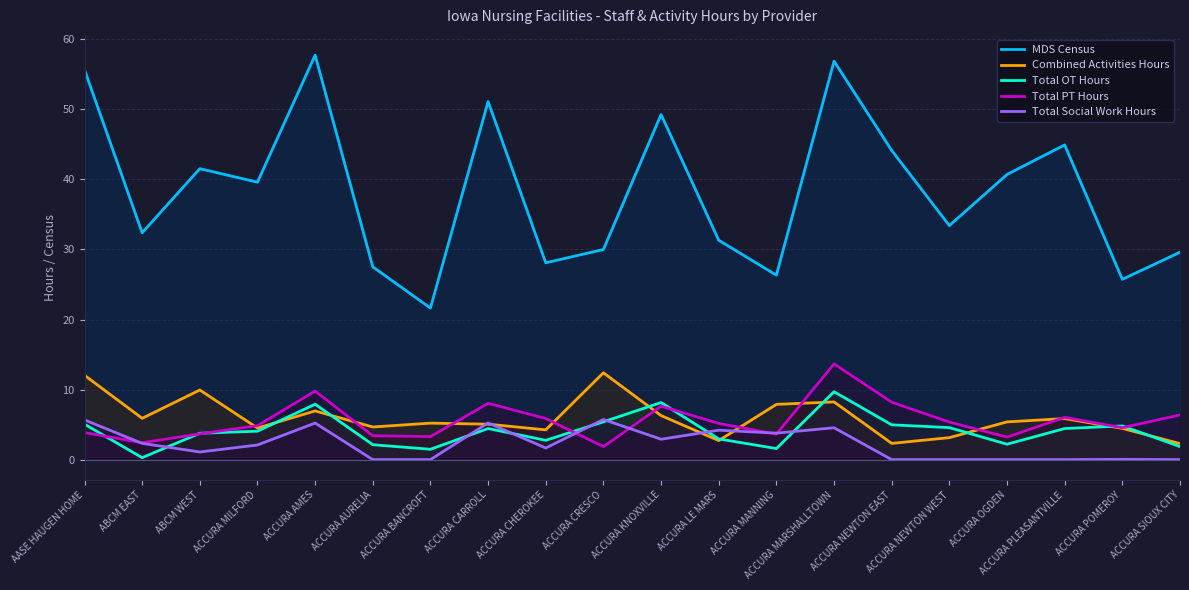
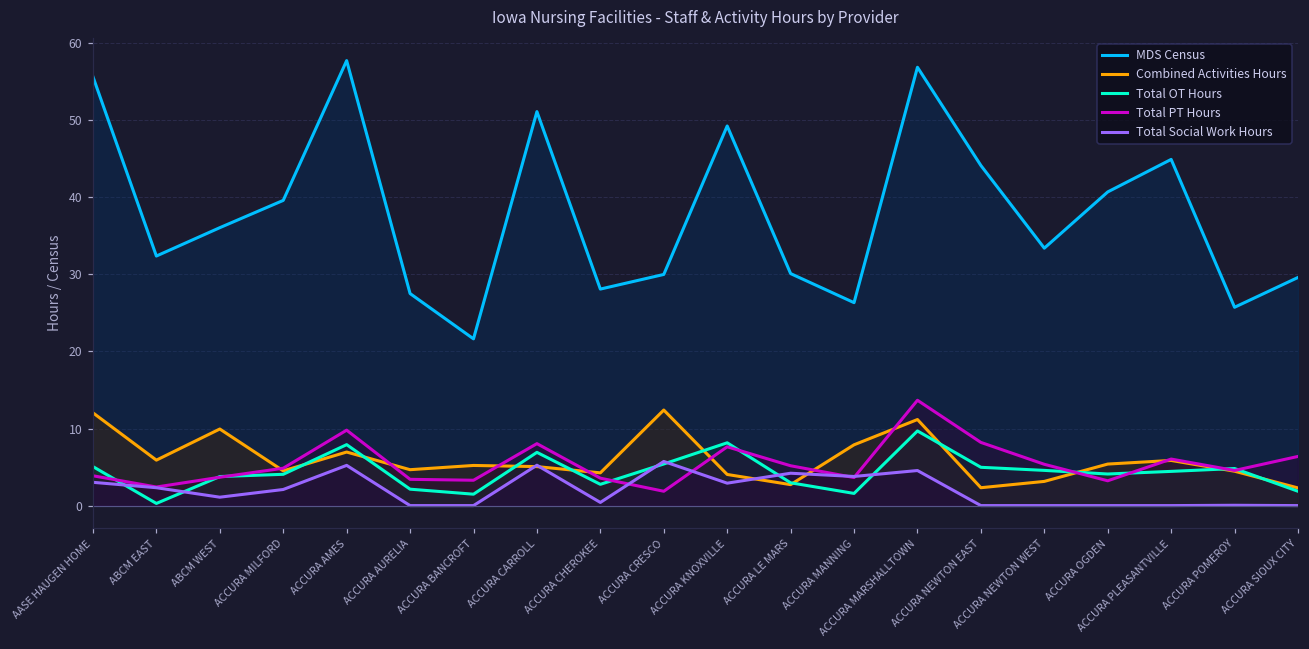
  {
    "MDS Census": {
      "AASE HAUGEN HOME": 56,
      "ABCM EAST": 32,
-     "ABCM WEST": 42,
+     "ABCM WEST": 36,
      "ACCURA MILFORD": 40,
      "ACCURA AMES": 58,
      "ACCURA AURELIA": 28,
      "ACCURA BANCROFT": 22,
      "ACCURA CARROLL": 51,
      "ACCURA CHEROKEE": 28,
      "ACCURA CRESCO": 30,
      "ACCURA KNOXVILLE": 49,
-     "ACCURA LE MARS": 31,
+     "ACCURA LE MARS": 30,
      "ACCURA MANNING": 26,
      "ACCURA MARSHALLTOWN": 57,
      "ACCURA NEWTON EAST": 44,
      "ACCURA NEWTON WEST": 33,
      "ACCURA OGDEN": 41,
      "ACCURA PLEASANTVILLE": 45,
      "ACCURA POMEROY": 26,
      "ACCURA SIOUX CITY": 30
    },
    "Combined Activities Hours": {
      "AASE HAUGEN HOME": 12,
      "ABCM EAST": 6,
      "ABCM WEST": 10,
      "ACCURA AMES": 7,
      "ACCURA AURELIA": 5,
      "ACCURA BANCROFT": 5,
      "ACCURA CHEROKEE": 4,
      "ACCURA CRESCO": 12,
-     "ACCURA KNOXVILLE": 6,
+     "ACCURA KNOXVILLE": 4,
      "ACCURA MANNING": 8,
-     "ACCURA MARSHALLTOWN": 8,
+     "ACCURA MARSHALLTOWN": 11,
      "ACCURA NEWTON EAST": 2,
      "ACCURA NEWTON WEST": 3,
      "ACCURA OGDEN": 5,
      "ACCURA SIOUX CITY": 2
    },
    "Total OT Hours": {
      "AASE HAUGEN HOME": 5,
      "ABCM EAST": 0,
      "ACCURA MILFORD": 4,
      "ACCURA AMES": 8,
      "ACCURA AURELIA": 2,
      "ACCURA BANCROFT": 1,
-     "ACCURA CARROLL": 4,
+     "ACCURA CARROLL": 7,
      "ACCURA CHEROKEE": 3,
      "ACCURA KNOXVILLE": 8,
      "ACCURA MANNING": 2,
      "ACCURA MARSHALLTOWN": 10,
      "ACCURA NEWTON EAST": 5,
      "ACCURA NEWTON WEST": 5,
-     "ACCURA OGDEN": 2,
+     "ACCURA OGDEN": 4,
      "ACCURA PLEASANTVILLE": 4,
      "ACCURA SIOUX CITY": 2
    },
    "Total PT Hours": {
      "AASE HAUGEN HOME": 4,
      "ACCURA AMES": 10,
      "ACCURA AURELIA": 3,
      "ACCURA BANCROFT": 3,
      "ACCURA CARROLL": 8,
-     "ACCURA CHEROKEE": 6,
+     "ACCURA CHEROKEE": 4,
      "ACCURA CRESCO": 2,
      "ACCURA KNOXVILLE": 8,
      "ACCURA LE MARS": 5,
      "ACCURA MARSHALLTOWN": 14,
      "ACCURA NEWTON EAST": 8,
      "ACCURA NEWTON WEST": 5,
      "ACCURA OGDEN": 3,
      "ACCURA SIOUX CITY": 6
    },
    "Total Social Work Hours": {
-     "AASE HAUGEN HOME": 6,
+     "AASE HAUGEN HOME": 3,
      "ABCM WEST": 1,
      "ACCURA MILFORD": 2,
      "ACCURA AMES": 5,
      "ACCURA AURELIA": 0,
      "ACCURA BANCROFT": 0,
-     "ACCURA CHEROKEE": 2,
+     "ACCURA CHEROKEE": 0,
      "ACCURA KNOXVILLE": 3,
      "ACCURA LE MARS": 4,
      "ACCURA MARSHALLTOWN": 5,
      "ACCURA NEWTON EAST": 0,
      "ACCURA NEWTON WEST": 0,
      "ACCURA OGDEN": 0,
      "ACCURA PLEASANTVILLE": 0,
      "ACCURA POMEROY": 0,
      "ACCURA SIOUX CITY": 0
    }
  }
